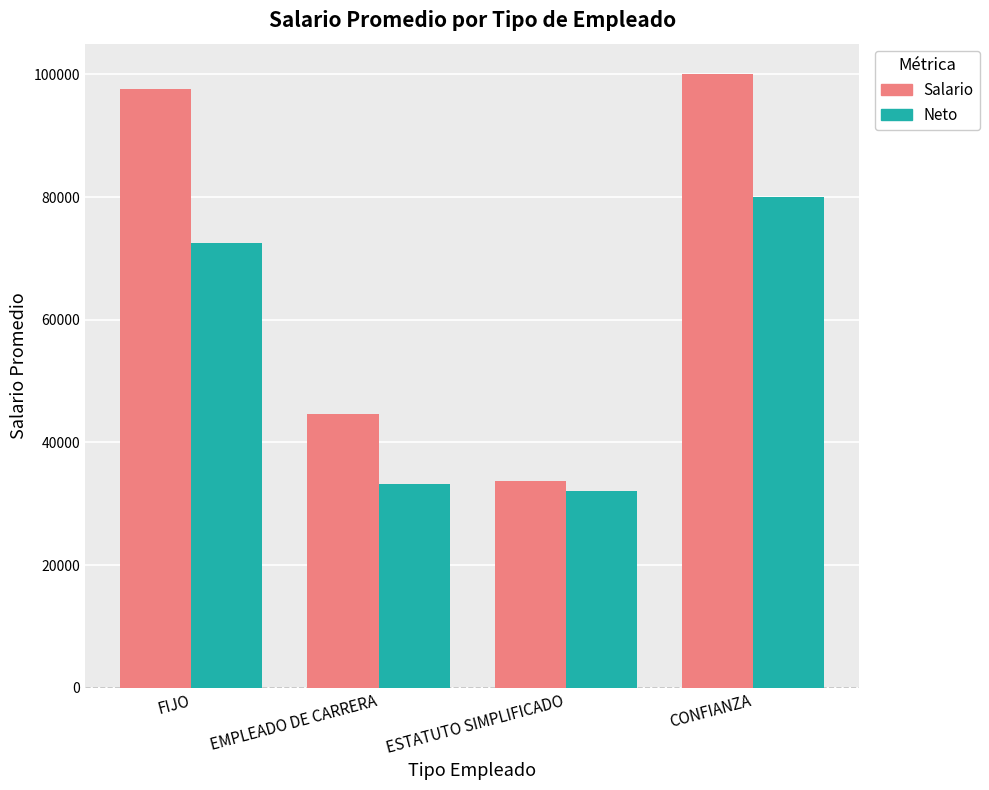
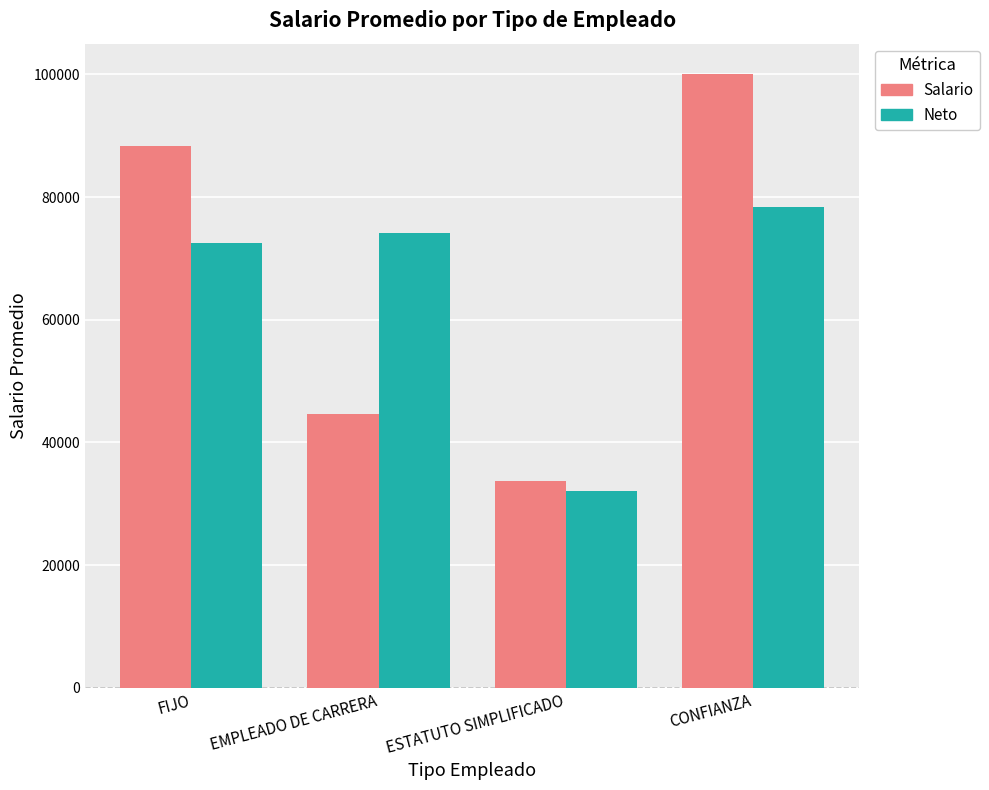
  {
    "Salario": {
-     "FIJO": 98000,
+     "FIJO": 88000,
      "EMPLEADO DE CARRERA": 45000,
      "ESTATUTO SIMPLIFICADO": 34000,
      "CONFIANZA": 100000
    },
    "Neto": {
      "FIJO": 73000,
-     "EMPLEADO DE CARRERA": 33000,
+     "EMPLEADO DE CARRERA": 74000,
      "ESTATUTO SIMPLIFICADO": 32000,
-     "CONFIANZA": 80000
+     "CONFIANZA": 78000
    }
  }
